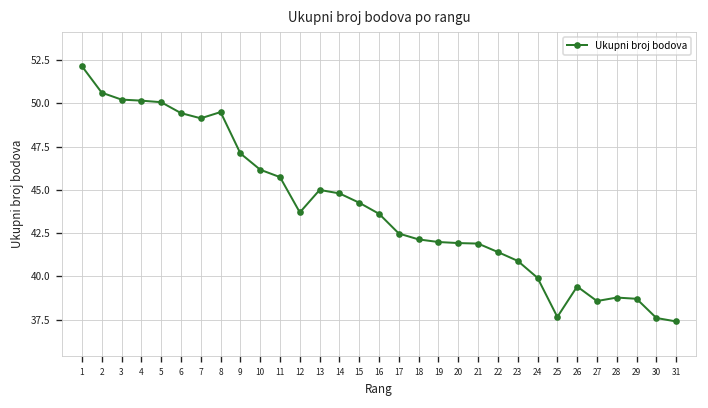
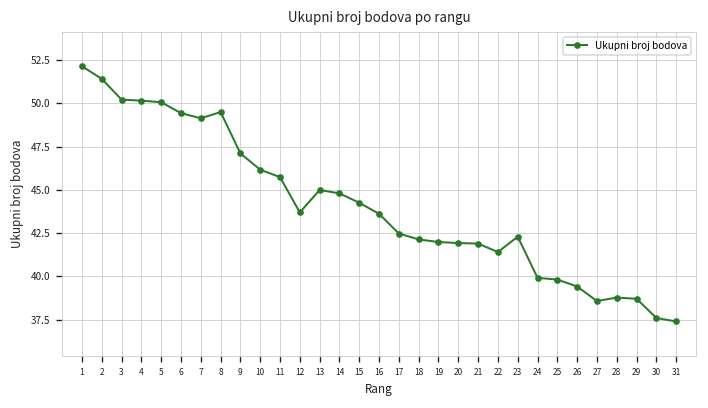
  {
    "1": 52.2,
-   "2": 50.6,
+   "2": 51.4,
    "3": 50.2,
    "4": 50.2,
    "5": 50.1,
    "6": 49.4,
    "7": 49.1,
    "8": 49.5,
    "9": 47.1,
    "10": 46.2,
    "11": 45.7,
    "12": 43.7,
    "13": 45.0,
    "14": 44.8,
    "15": 44.3,
    "16": 43.6,
    "17": 42.5,
    "18": 42.1,
    "19": 42.0,
    "20": 41.9,
    "21": 41.9,
    "22": 41.4,
-   "23": 40.9,
+   "23": 42.3,
    "24": 39.9,
-   "25": 37.7,
+   "25": 39.8,
    "26": 39.4,
    "27": 38.6,
    "28": 38.8,
    "29": 38.7,
    "30": 37.6,
    "31": 37.4
  }
